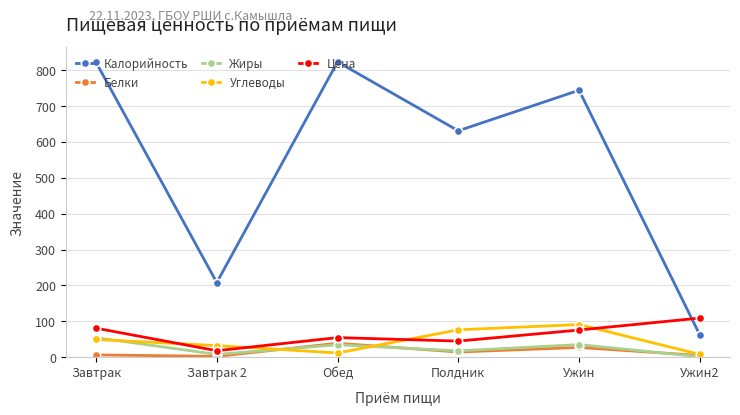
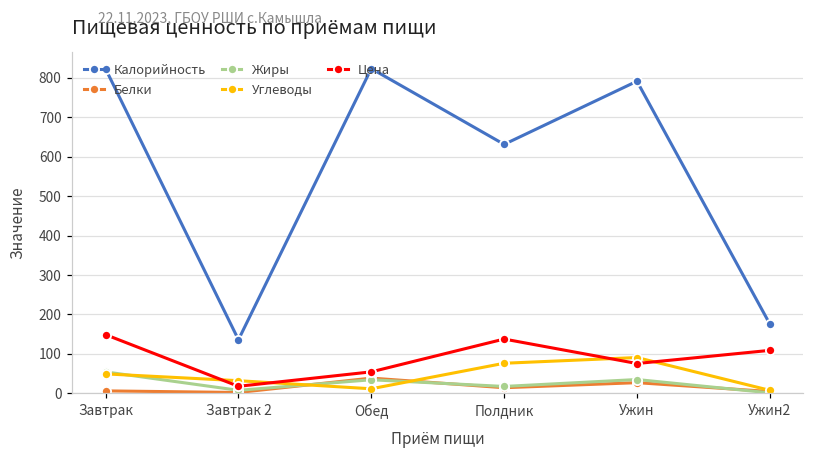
  {
    "Калорийность": {
      "Завтрак": 820,
-     "Завтрак 2": 210,
+     "Завтрак 2": 140,
      "Обед": 820,
      "Полдник": 630,
-     "Ужин": 740,
-     "Ужин2": 60
+     "Ужин": 790,
+     "Ужин2": 180
    },
    "Белки": {
      "Завтрак": 10,
      "Ужин": 30
    },
    "Жиры": {
      "Ужин": 40
    },
    "Углеводы": {
      "Завтрак 2": 30,
      "Обед": 10,
      "Полдник": 80,
      "Ужин": 90
    },
    "Цена": {
-     "Завтрак": 80,
+     "Завтрак": 150,
      "Завтрак 2": 20,
      "Обед": 50,
-     "Полдник": 40,
+     "Полдник": 140,
      "Ужин": 80,
      "Ужин2": 110
    }
  }
